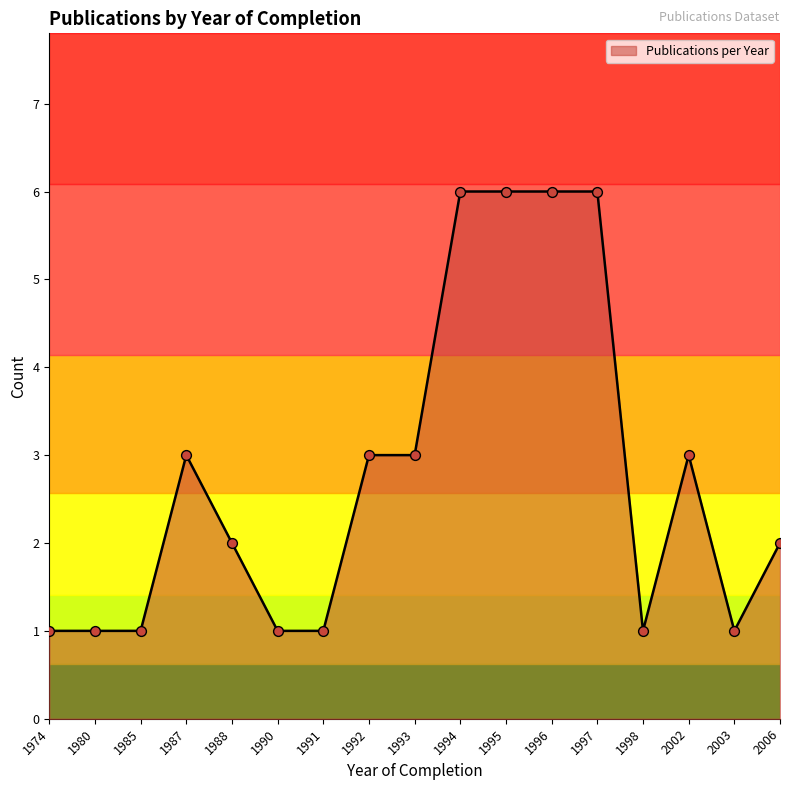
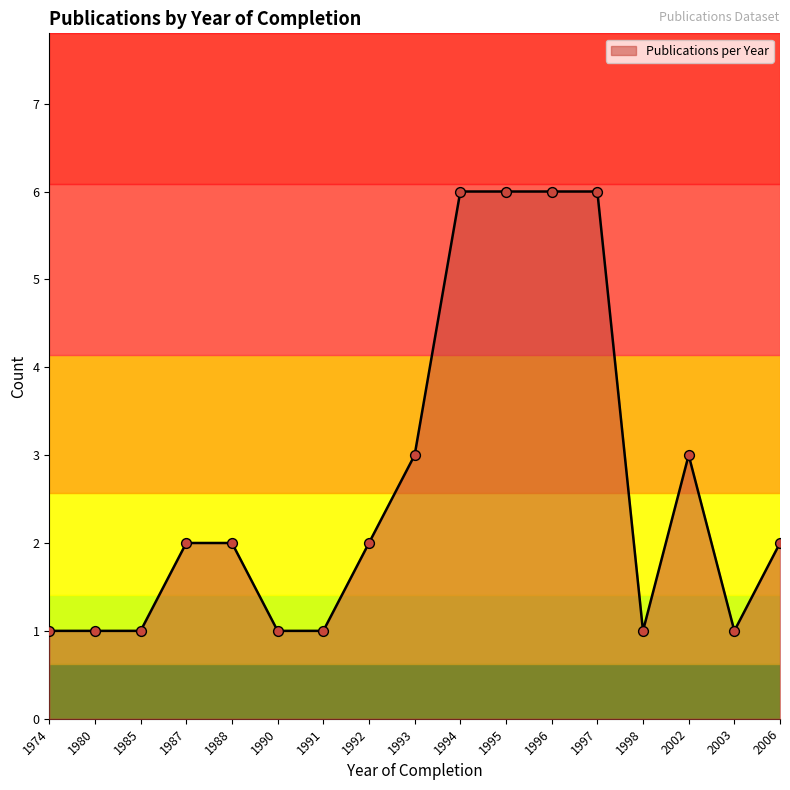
  {
    "1974": 1,
    "1980": 1,
    "1985": 1,
-   "1987": 3,
+   "1987": 2,
    "1988": 2,
    "1990": 1,
    "1991": 1,
-   "1992": 3,
+   "1992": 2,
    "1993": 3,
    "1994": 6,
    "1995": 6,
    "1996": 6,
    "1997": 6,
    "1998": 1,
    "2002": 3,
    "2003": 1,
    "2006": 2
  }
